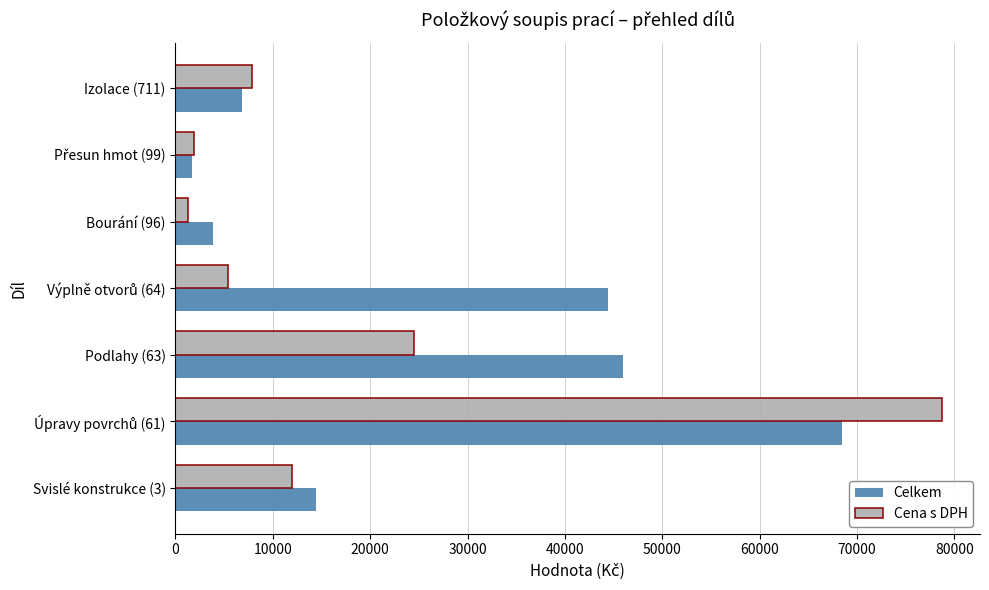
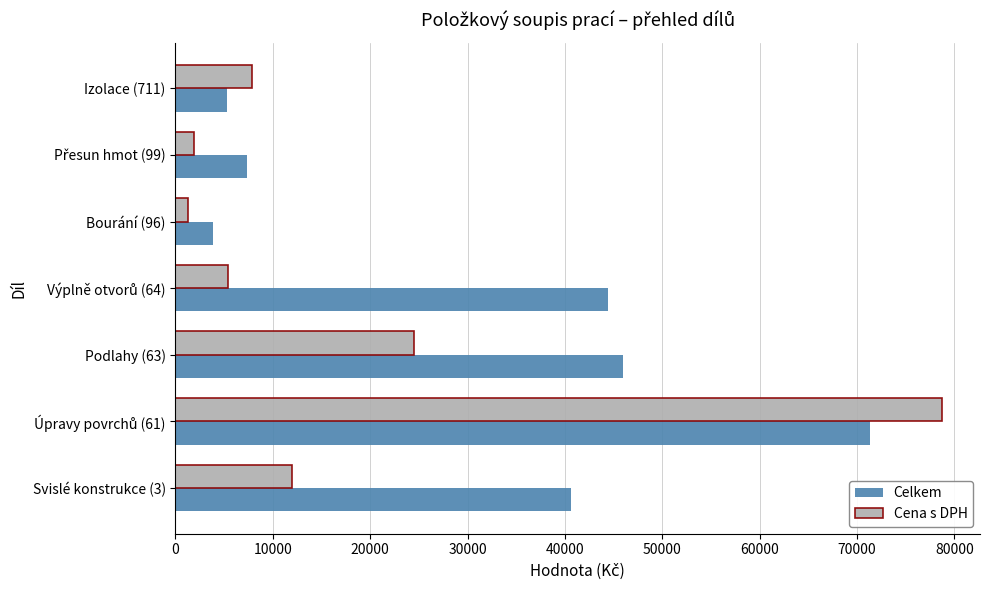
  {
    "Celkem": {
-     "Izolace (711)": 7000,
-     "Přesun hmot (99)": 2000,
+     "Izolace (711)": 5000,
+     "Přesun hmot (99)": 7000,
      "Bourání (96)": 4000,
      "Výplně otvorů (64)": 44000,
      "Podlahy (63)": 46000,
-     "Úpravy povrchů (61)": 68000,
-     "Svislé konstrukce (3)": 14000
+     "Úpravy povrchů (61)": 71000,
+     "Svislé konstrukce (3)": 41000
    },
    "Cena s DPH": {
      "Izolace (711)": 8000,
      "Přesun hmot (99)": 2000,
      "Bourání (96)": 1000,
      "Výplně otvorů (64)": 5000,
      "Podlahy (63)": 24000,
      "Úpravy povrchů (61)": 79000,
      "Svislé konstrukce (3)": 12000
    }
  }
